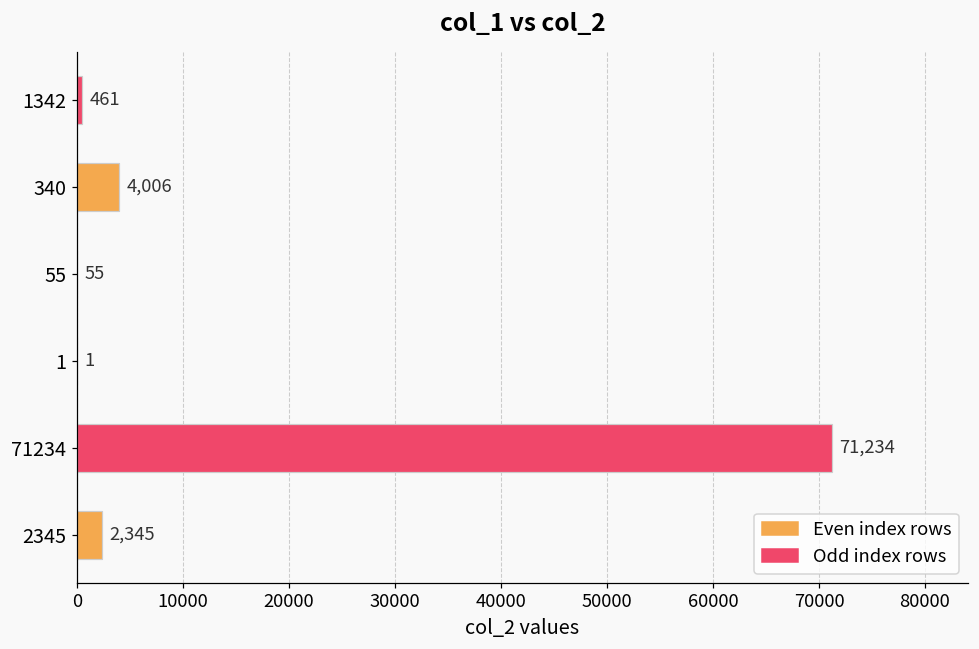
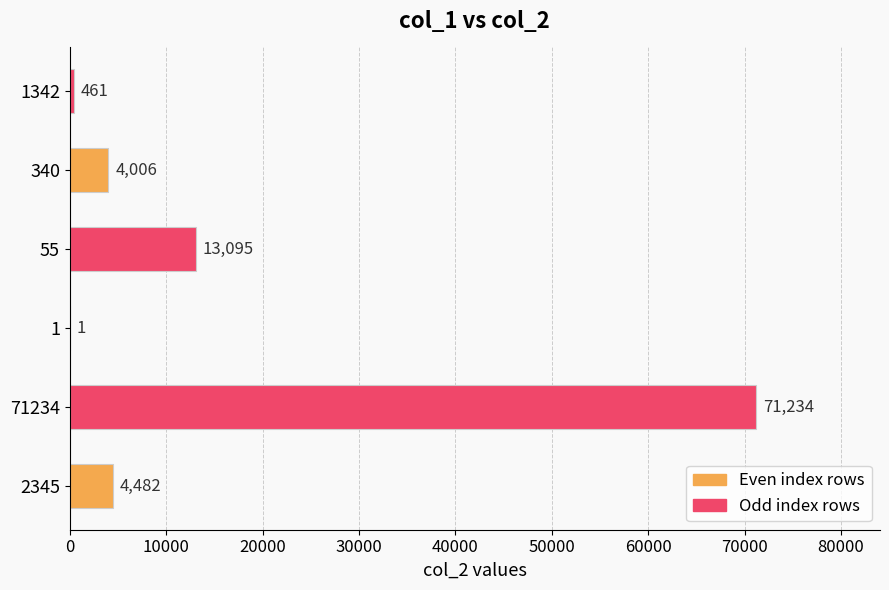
  {
    "1342": "461",
    "340": "4,006",
-   "55": "55",
+   "55": "13,095",
    "1": "1",
    "71234": "71,234",
-   "2345": "2,345"
+   "2345": "4,482"
  }
